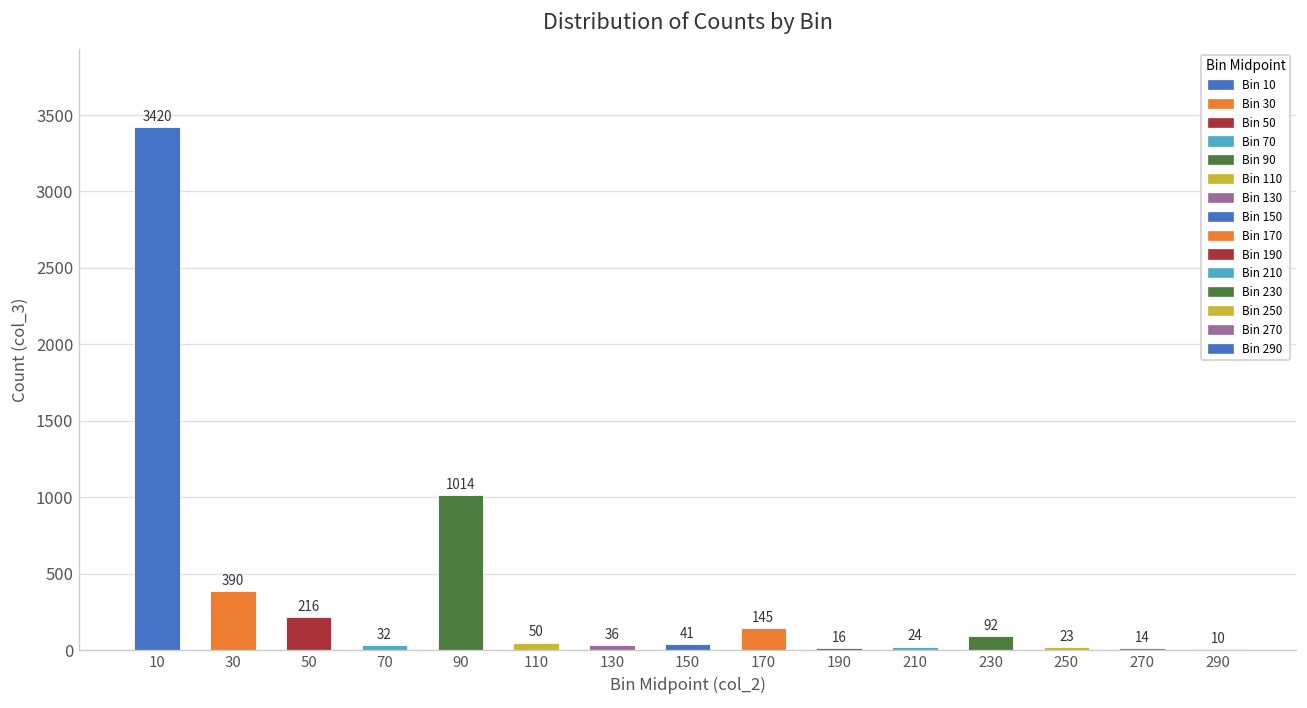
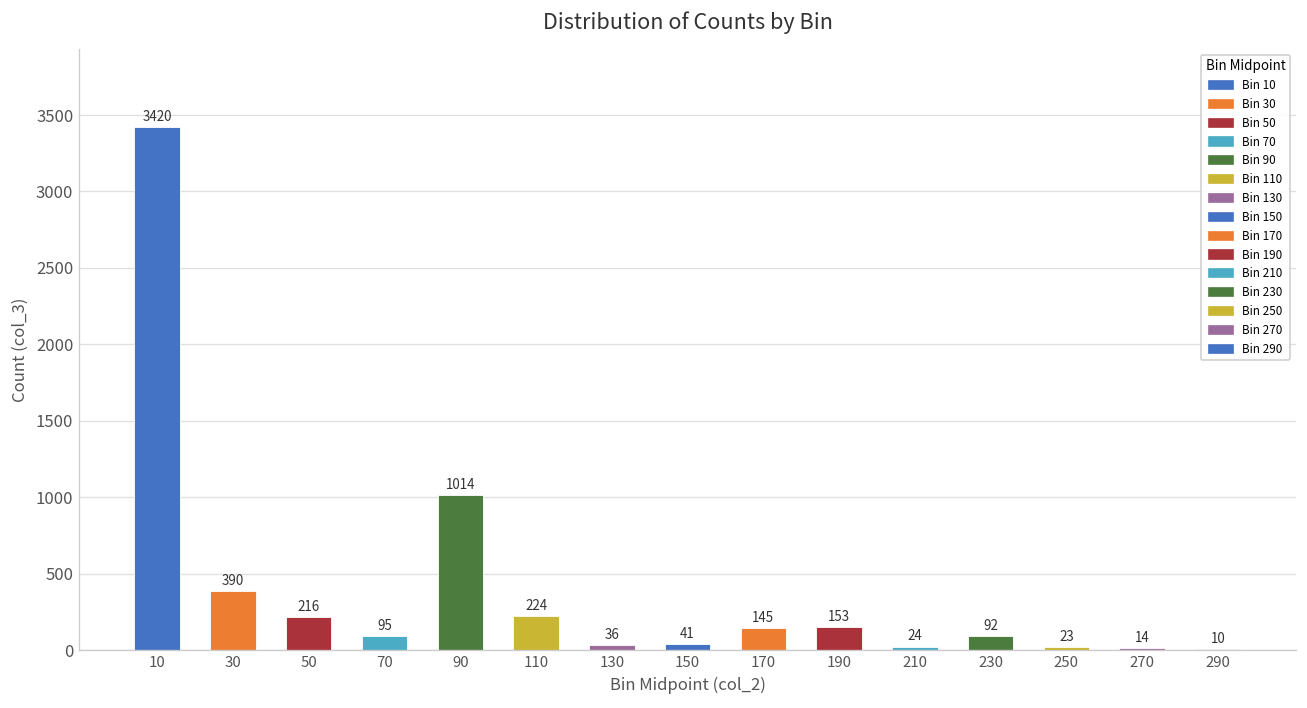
  {
    "10": 3420,
    "30": 390,
    "50": 216,
-   "70": 32,
+   "70": 95,
    "90": 1014,
-   "110": 50,
+   "110": 224,
    "130": 36,
    "150": 41,
    "170": 145,
-   "190": 16,
+   "190": 153,
    "210": 24,
    "230": 92,
    "250": 23,
    "270": 14,
    "290": 10
  }
